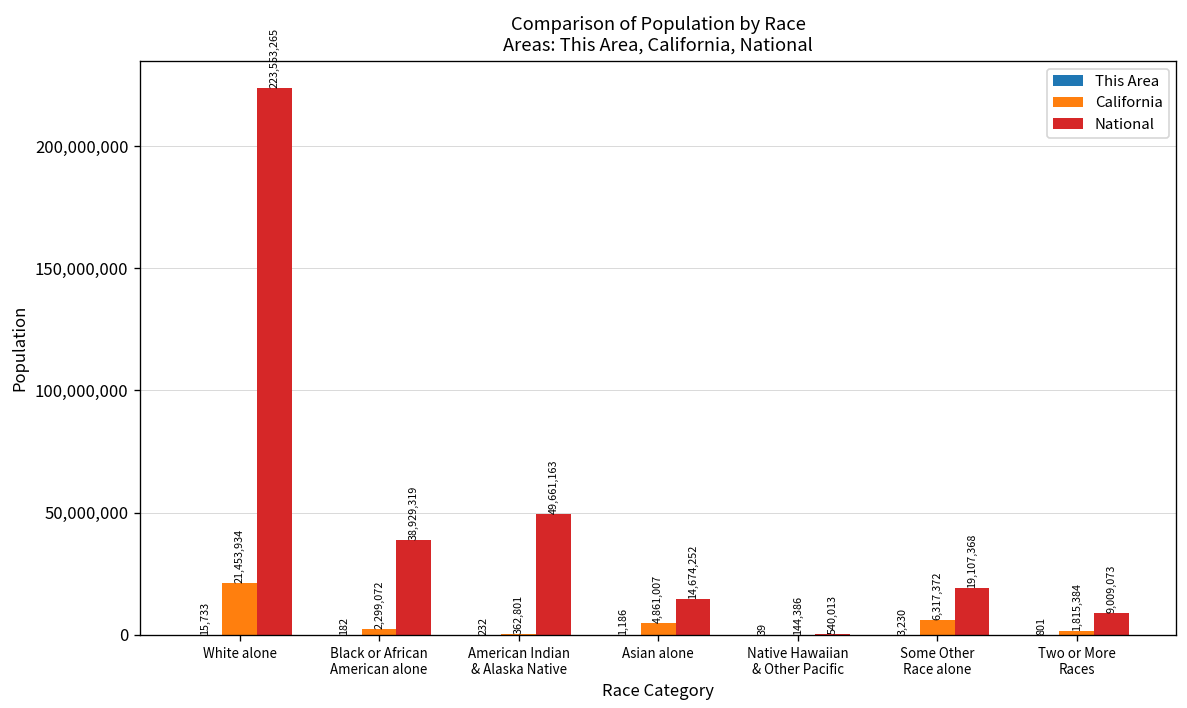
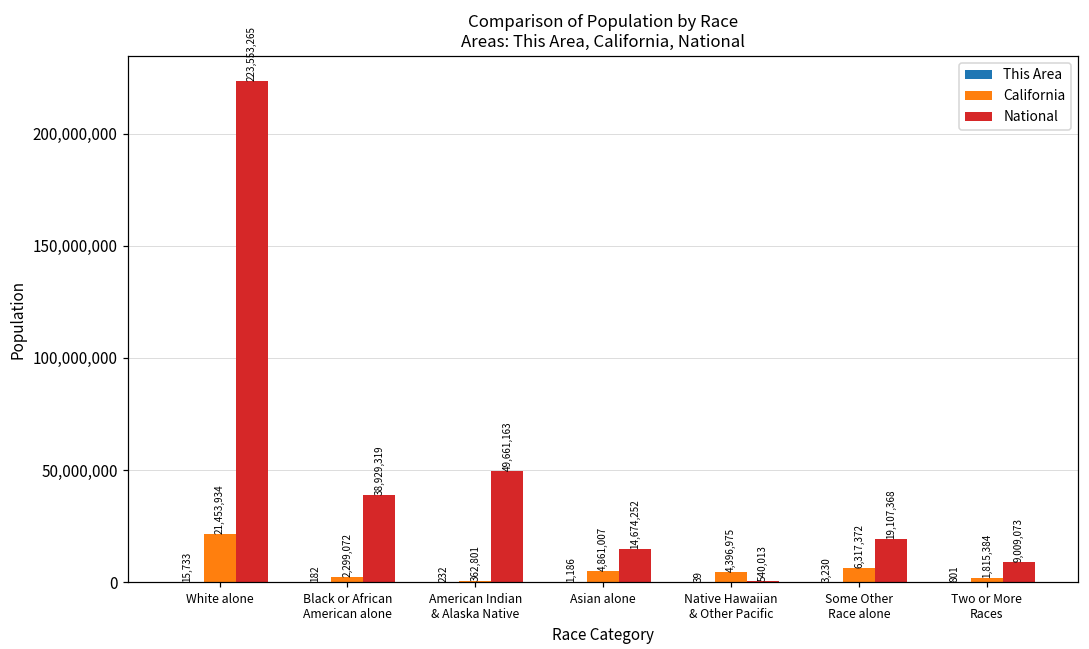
  {
    "This Area": {
      "White alone": "15,733",
      "Black or African American alone": "182",
      "American Indian & Alaska Native": "232",
      "Asian alone": "1,186",
      "Native Hawaiian & Other Pacific": "39",
      "Some Other Race alone": "3,230",
      "Two or More Races": "801"
    },
    "California": {
      "White alone": "21,453,934",
      "Black or African American alone": "2,299,072",
      "American Indian & Alaska Native": "362,801",
      "Asian alone": "4,861,007",
-     "Native Hawaiian & Other Pacific": "144,386",
+     "Native Hawaiian & Other Pacific": "4,396,975",
      "Some Other Race alone": "6,317,372",
      "Two or More Races": "1,815,384"
    },
    "National": {
      "White alone": "223,553,265",
      "Black or African American alone": "38,929,319",
      "American Indian & Alaska Native": "49,661,163",
      "Asian alone": "14,674,252",
      "Native Hawaiian & Other Pacific": "540,013",
      "Some Other Race alone": "19,107,368",
      "Two or More Races": "9,009,073"
    }
  }
